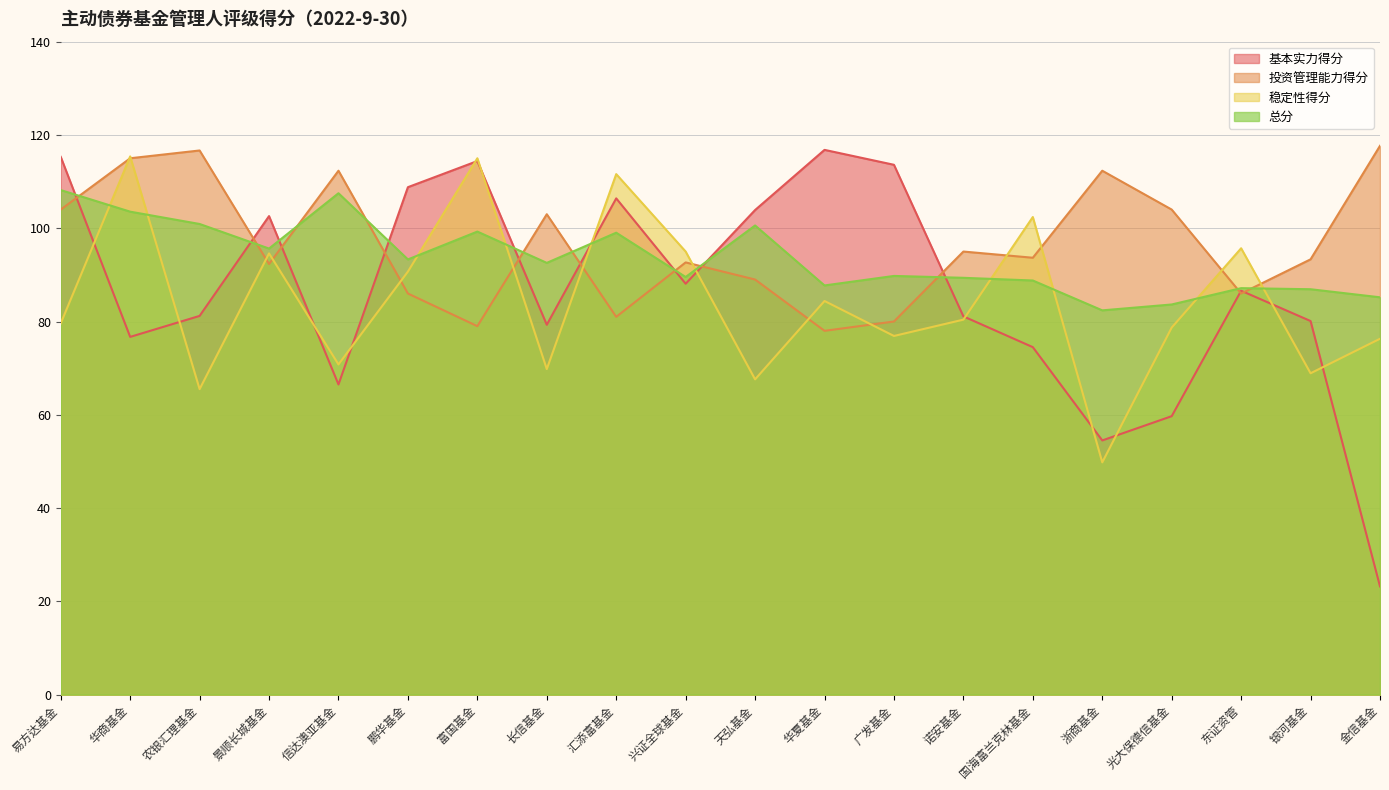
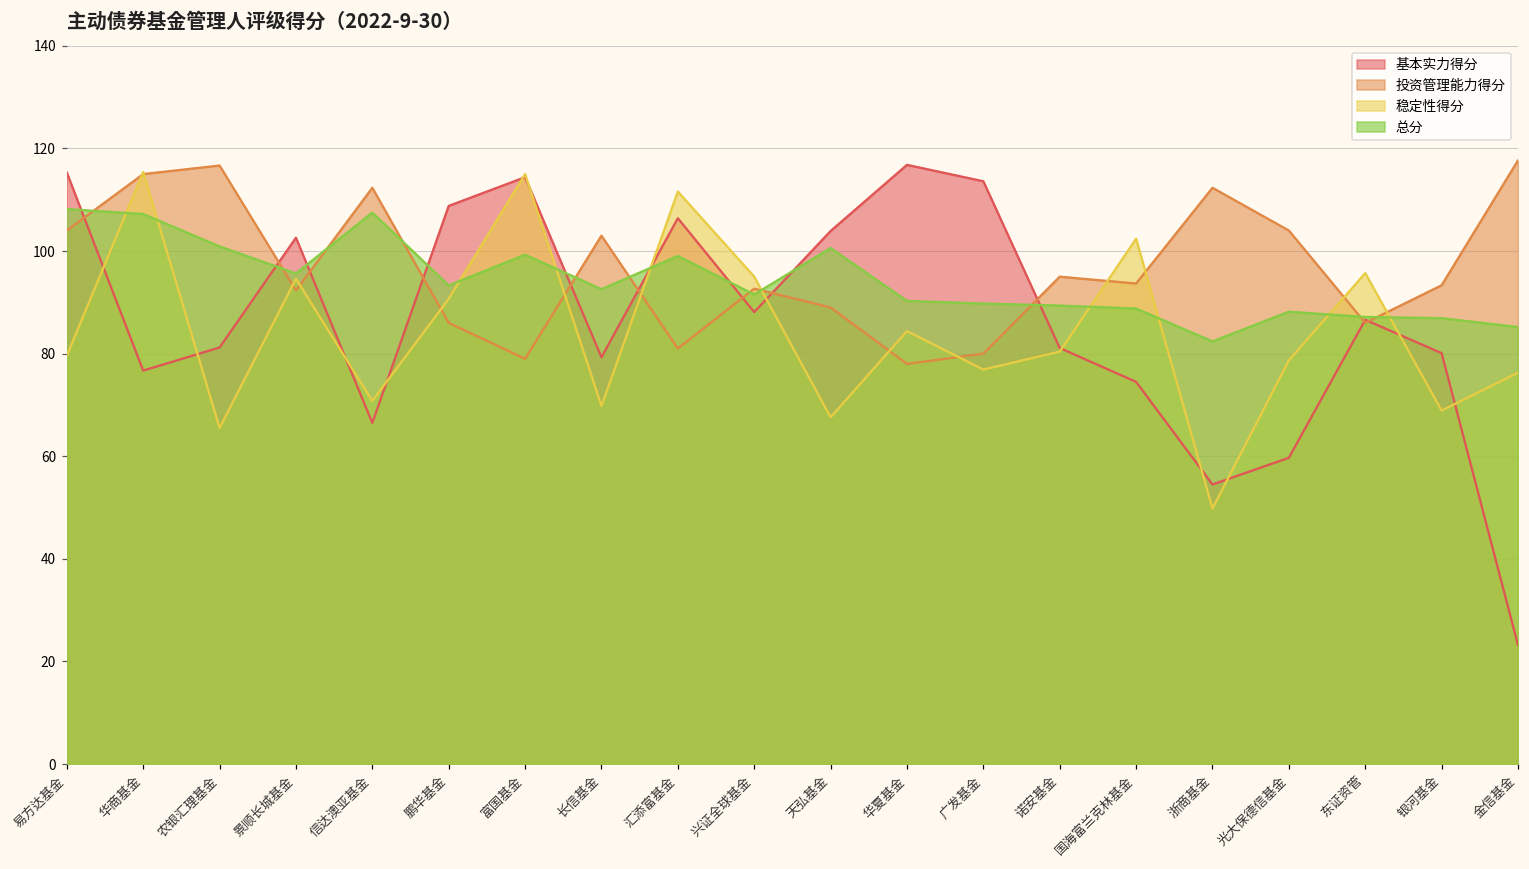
  {
    "总分": {
      "易方达基金": 108,
-     "华商基金": 104,
+     "华商基金": 107,
      "农银汇理基金": 101,
      "景顺长城基金": 96,
      "信达澳亚基金": 108,
      "鹏华基金": 93,
      "富国基金": 99,
      "长信基金": 93,
      "汇添富基金": 99,
-     "兴证全球基金": 90,
+     "兴证全球基金": 92,
      "天弘基金": 101,
-     "华夏基金": 88,
+     "华夏基金": 90,
      "广发基金": 90,
      "诺安基金": 89,
      "国海富兰克林基金": 89,
      "浙商基金": 82,
-     "光大保德信基金": 84,
+     "光大保德信基金": 88,
      "银河基金": 87,
      "金信基金": 85
    }
  }
